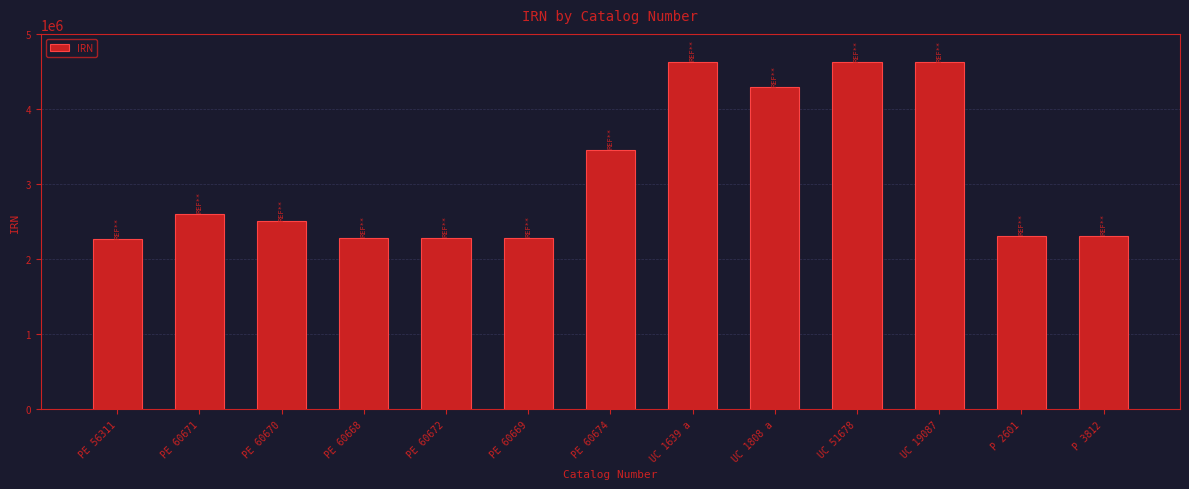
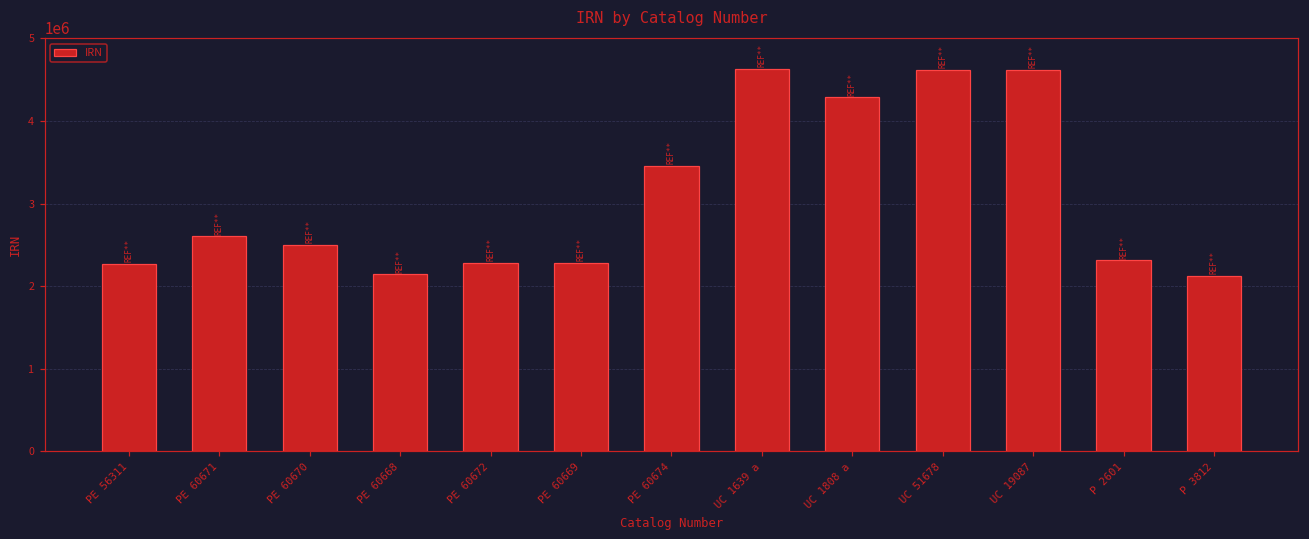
  {
    "PE 56311": 2300000,
    "PE 60671": 2600000,
    "PE 60670": 2500000,
-   "PE 60668": 2300000,
+   "PE 60668": 2100000,
    "PE 60672": 2300000,
    "PE 60669": 2300000,
    "PE 60674": 3500000,
    "UC 1639 a": 4600000,
    "UC 1808 a": 4300000,
    "UC 51678": 4600000,
    "UC 19087": 4600000,
    "P 2601": 2300000,
-   "P 3812": 2300000
+   "P 3812": 2100000
  }
